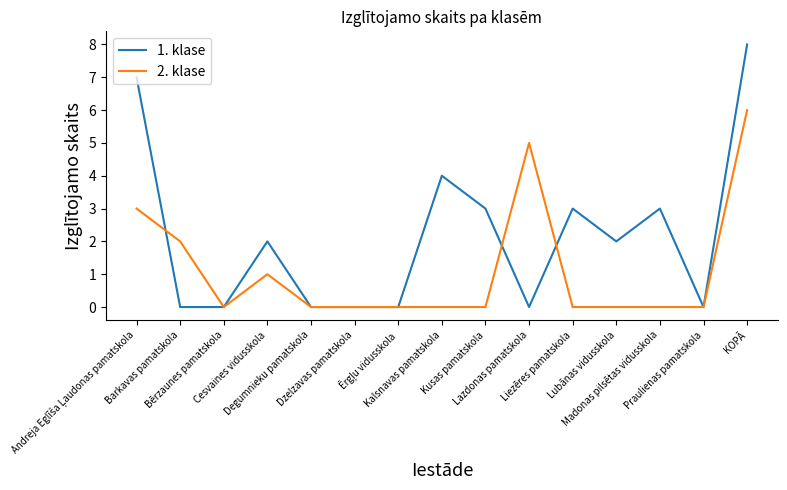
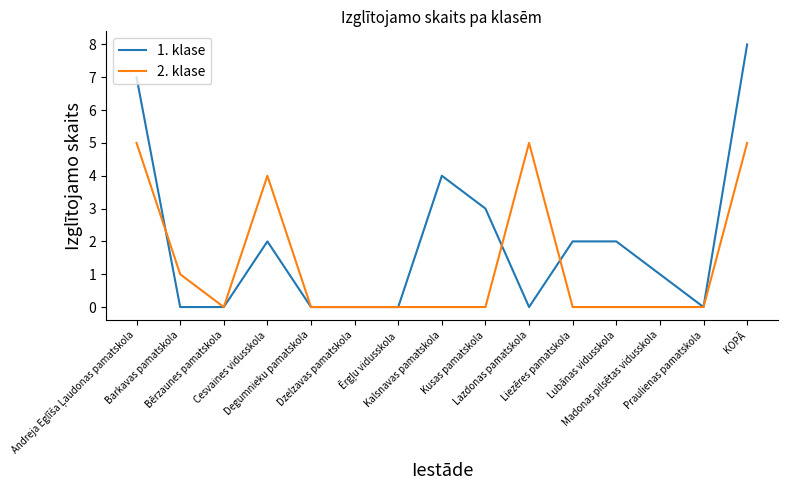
  {
    "1. klase": {
      "Barkavas pamatskola": 0,
      "Cesvaines vidusskola": 2,
      "Kalsnavas pamatskola": 4,
      "Kusas pamatskola": 3,
      "Lazdonas pamatskola": 0,
-     "Liezēres pamatskola": 3,
+     "Liezēres pamatskola": 2,
      "Lubānas vidusskola": 2,
-     "Madonas pilsētas vidusskola": 3,
+     "Madonas pilsētas vidusskola": 1,
      "KOPĀ": 8
    },
    "2. klase": {
-     "Andreja Eglīša Ļaudonas pamatskola": 3,
-     "Barkavas pamatskola": 2,
-     "Cesvaines vidusskola": 1,
+     "Andreja Eglīša Ļaudonas pamatskola": 5,
+     "Barkavas pamatskola": 1,
+     "Cesvaines vidusskola": 4,
      "Kalsnavas pamatskola": 0,
      "Kusas pamatskola": 0,
      "Lazdonas pamatskola": 5,
      "Liezēres pamatskola": 0,
      "Lubānas vidusskola": 0,
      "Madonas pilsētas vidusskola": 0,
-     "KOPĀ": 6
+     "KOPĀ": 5
    }
  }
